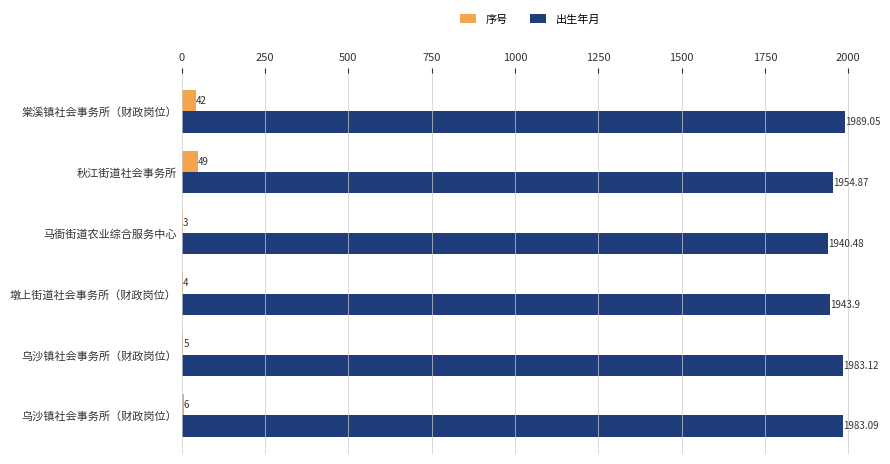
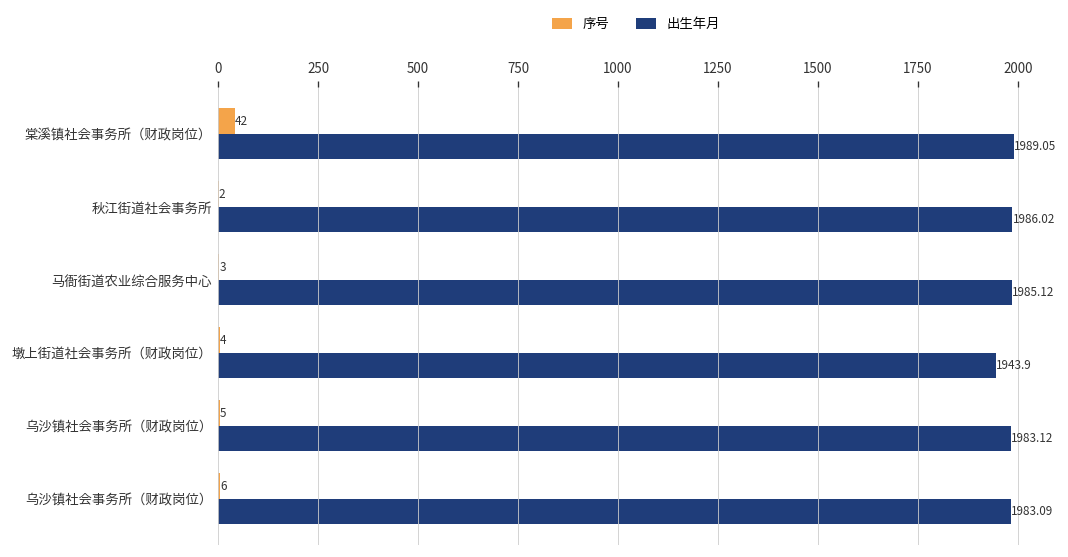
  {
    "序号": {
      "棠溪镇社会事务所（财政岗位）": 42,
-     "秋江街道社会事务所": 49,
+     "秋江街道社会事务所": 2,
      "马衙街道农业综合服务中心": 3,
      "墩上街道社会事务所（财政岗位）": 4
    },
    "出生年月": {
      "棠溪镇社会事务所（财政岗位）": 1989.05,
-     "秋江街道社会事务所": 1954.87,
-     "马衙街道农业综合服务中心": 1940.48,
+     "秋江街道社会事务所": 1986.02,
+     "马衙街道农业综合服务中心": 1985.12,
      "墩上街道社会事务所（财政岗位）": 1943.9
    }
  }
